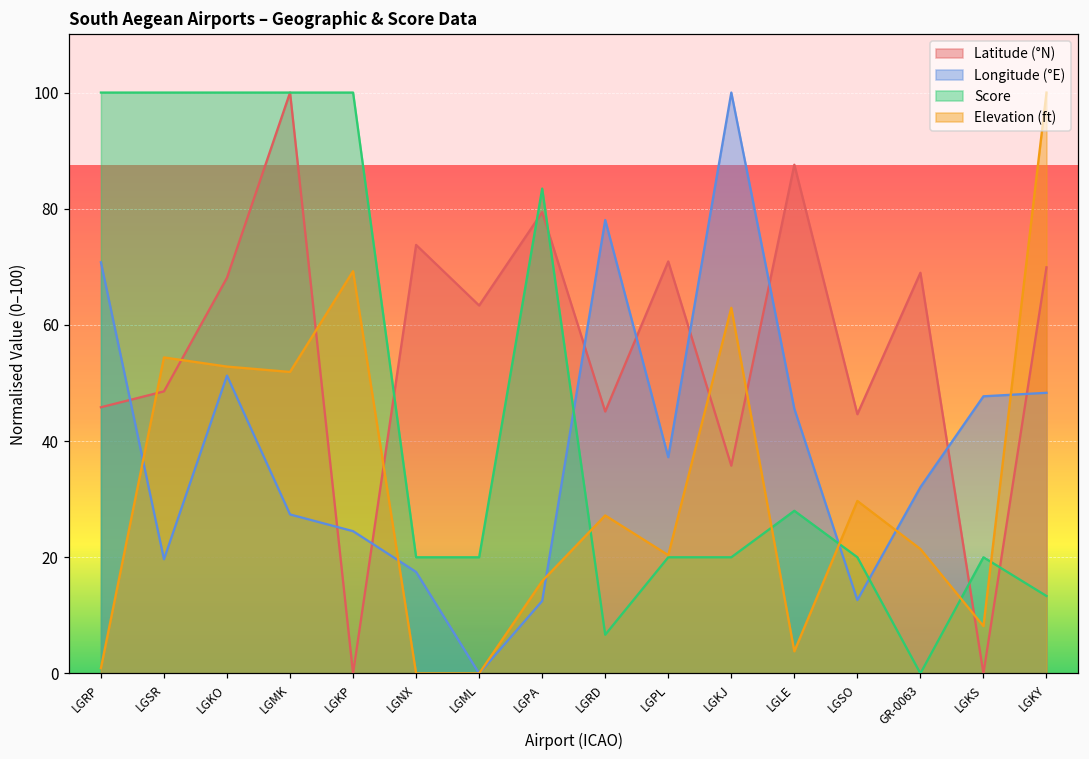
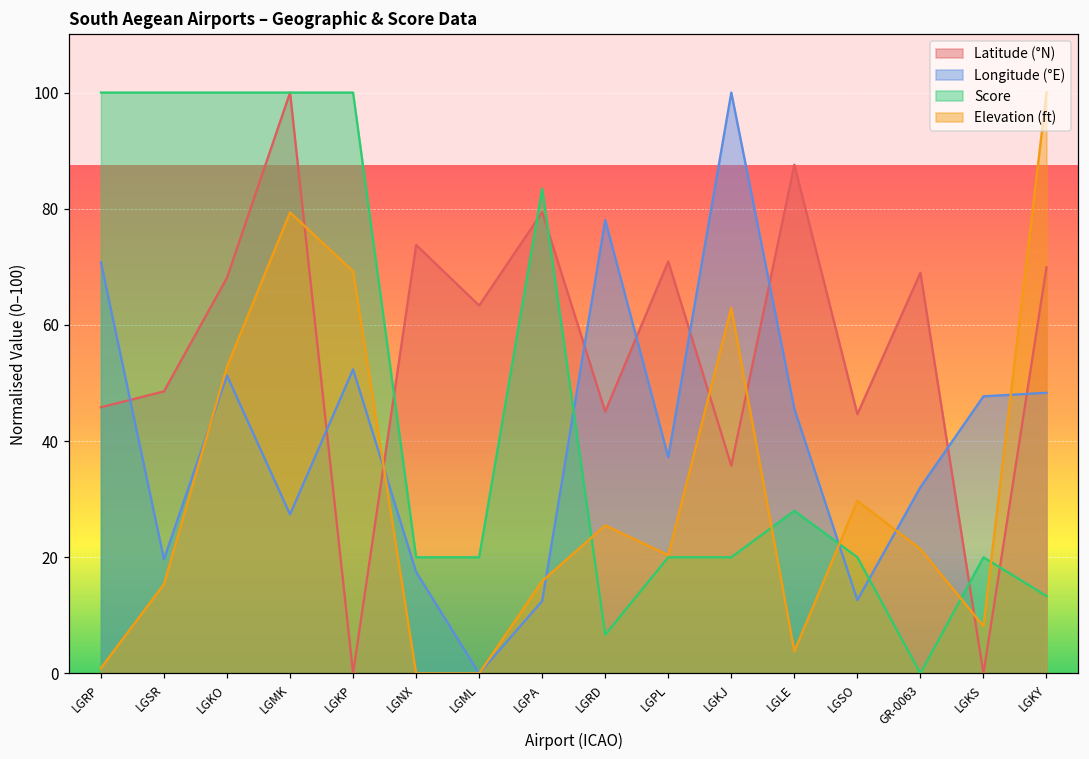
  {
    "Latitude (°N)": {
      "LGRP": 46,
      "LGSR": 49,
      "LGKO": 68,
      "LGKP": 0,
      "LGNX": 74,
      "LGML": 63,
      "LGPA": 79,
      "LGRD": 45,
      "LGPL": 71,
      "LGKJ": 36,
      "LGLE": 88,
      "LGSO": 45,
      "GR-0063": 69,
      "LGKS": 0,
      "LGKY": 70
    },
    "Longitude (°E)": {
      "LGRP": 71,
      "LGSR": 20,
      "LGKO": 51,
      "LGMK": 27,
-     "LGKP": 24,
+     "LGKP": 52,
      "LGNX": 17,
      "LGPA": 12,
      "LGRD": 78,
      "LGPL": 37,
      "LGKJ": 100,
      "LGLE": 46,
      "LGSO": 13,
      "GR-0063": 32,
      "LGKS": 48,
      "LGKY": 48
    },
    "Score": {
      "LGRP": 100,
      "LGSR": 100,
      "LGKO": 100,
      "LGKP": 100,
      "LGNX": 20,
      "LGML": 20,
      "LGPA": 83,
      "LGRD": 7,
      "LGKJ": 20,
      "LGLE": 28,
      "LGSO": 20,
      "GR-0063": 0,
      "LGKS": 20,
      "LGKY": 13
    },
    "Elevation (ft)": {
      "LGRP": 1,
-     "LGSR": 54,
+     "LGSR": 15,
      "LGKO": 53,
-     "LGMK": 52,
+     "LGMK": 79,
      "LGKP": 69,
      "LGNX": 0,
      "LGPA": 16,
-     "LGRD": 27,
+     "LGRD": 25,
      "LGKJ": 63,
      "LGLE": 4,
      "LGSO": 30,
      "GR-0063": 21,
      "LGKS": 8
    }
  }
